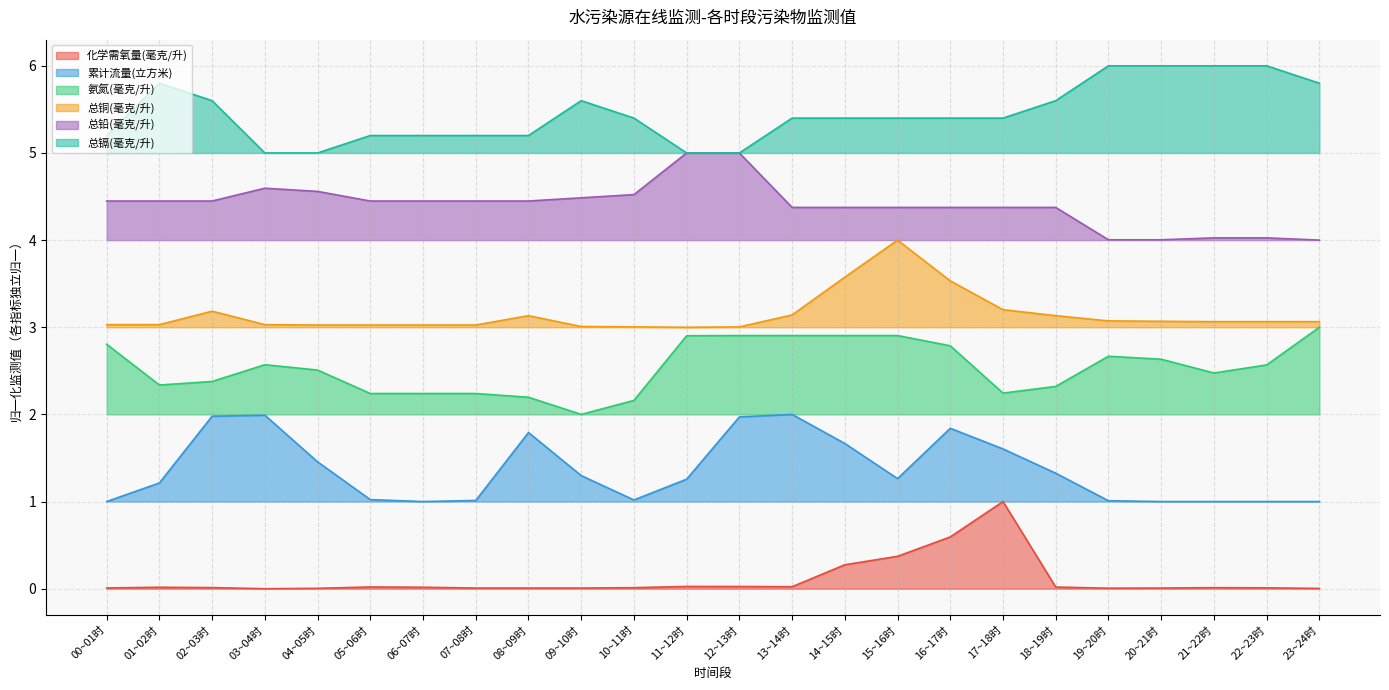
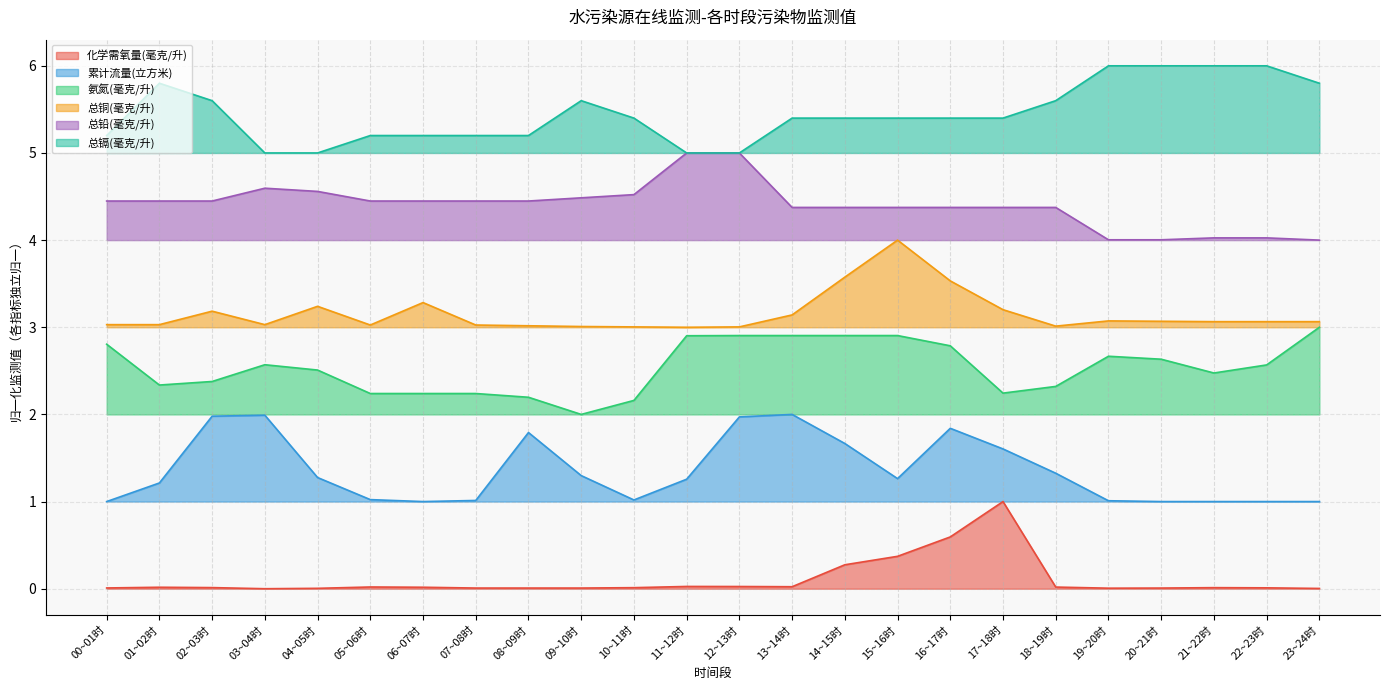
  {
    "化学需氧量(毫克/升)": {
      "00~01时": 0.0,
      "01~02时": 0.0,
      "02~03时": 0.0,
      "03~04时": 0.0,
      "04~05时": 0.0,
      "05~06时": 0.0,
      "06~07时": 0.0,
      "07~08时": 0.0,
      "08~09时": 0.0,
      "09~10时": 0.0,
      "10~11时": 0.0,
      "11~12时": 0.0,
      "12~13时": 0.0,
      "13~14时": 0.0,
      "14~15时": 0.3,
      "15~16时": 0.4,
      "16~17时": 0.6,
      "17~18时": 1.0,
      "18~19时": 0.0,
      "19~20时": 0.0,
      "20~21时": 0.0,
      "21~22时": 0.0,
      "22~23时": 0.0,
      "23~24时": 0.0
    },
    "累计流量(立方米)": {
      "00~01时": 1.0,
      "01~02时": 1.2,
      "02~03时": 2.0,
      "03~04时": 2.0,
-     "04~05时": 1.5,
+     "04~05时": 1.3,
      "05~06时": 1.0,
      "06~07时": 1.0,
      "07~08时": 1.0,
      "08~09时": 1.8,
      "09~10时": 1.3,
      "10~11时": 1.0,
      "11~12时": 1.3,
      "12~13时": 2.0,
      "13~14时": 2.0,
      "14~15时": 1.7,
      "15~16时": 1.3,
      "16~17时": 1.8,
      "17~18时": 1.6,
      "18~19时": 1.3,
      "19~20时": 1.0,
      "20~21时": 1.0,
      "21~22时": 1.0,
      "22~23时": 1.0,
      "23~24时": 1.0
    },
    "总铜(毫克/升)": {
      "00~01时": 3.0,
      "01~02时": 3.0,
      "02~03时": 3.2,
      "03~04时": 3.0,
-     "04~05时": 3.0,
+     "04~05时": 3.2,
      "05~06时": 3.0,
-     "06~07时": 3.0,
+     "06~07时": 3.3,
      "07~08时": 3.0,
-     "08~09时": 3.1,
+     "08~09时": 3.0,
      "09~10时": 3.0,
      "10~11时": 3.0,
      "11~12时": 3.0,
      "12~13时": 3.0,
      "13~14时": 3.1,
      "14~15时": 3.6,
      "15~16时": 4.0,
      "16~17时": 3.5,
      "17~18时": 3.2,
-     "18~19时": 3.1,
+     "18~19时": 3.0,
      "19~20时": 3.1,
      "20~21时": 3.1,
      "21~22时": 3.1,
      "22~23时": 3.1,
      "23~24时": 3.1
    },
    "总铅(毫克/升)": {
      "00~01时": 4.4,
      "01~02时": 4.4,
      "02~03时": 4.4,
      "03~04时": 4.6,
      "04~05时": 4.6,
      "05~06时": 4.4,
      "06~07时": 4.4,
      "07~08时": 4.4,
      "08~09时": 4.4,
      "09~10时": 4.5,
      "10~11时": 4.5,
      "13~14时": 4.4,
      "14~15时": 4.4,
      "15~16时": 4.4,
      "16~17时": 4.4,
      "17~18时": 4.4,
      "18~19时": 4.4,
      "19~20时": 4.0,
      "20~21时": 4.0,
      "21~22时": 4.0,
      "22~23时": 4.0,
      "23~24时": 4.0
    }
  }
